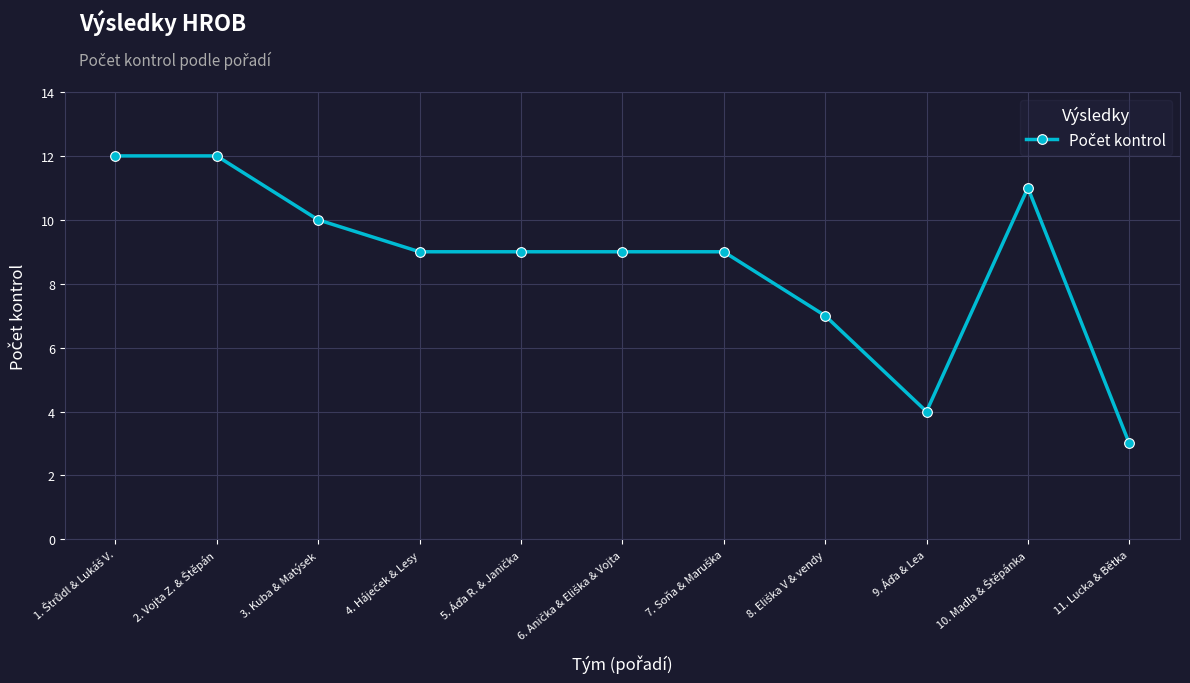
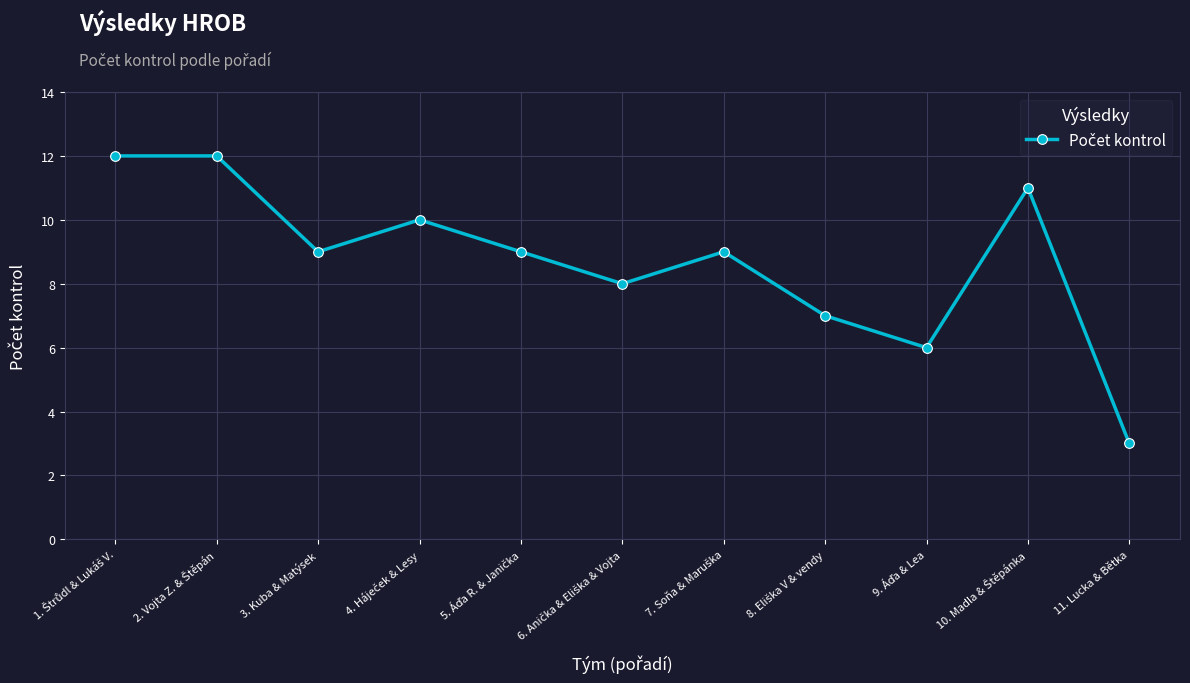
  {
    "1. Štrůdl & Lukáš V.": 12,
    "2. Vojta Z. & Štěpán": 12,
-   "3. Kuba & Matýsek": 10,
-   "4. Háječek & Lesy": 9,
+   "3. Kuba & Matýsek": 9,
+   "4. Háječek & Lesy": 10,
    "5. Áďa R. & Janička": 9,
-   "6. Anička & Eliška & Vojta": 9,
+   "6. Anička & Eliška & Vojta": 8,
    "7. Soňa & Maruška": 9,
    "8. Eliška V & vendy": 7,
-   "9. Áďa & Lea": 4,
+   "9. Áďa & Lea": 6,
    "10. Madla & Štěpánka": 11,
    "11. Lucka & Bětka": 3
  }
